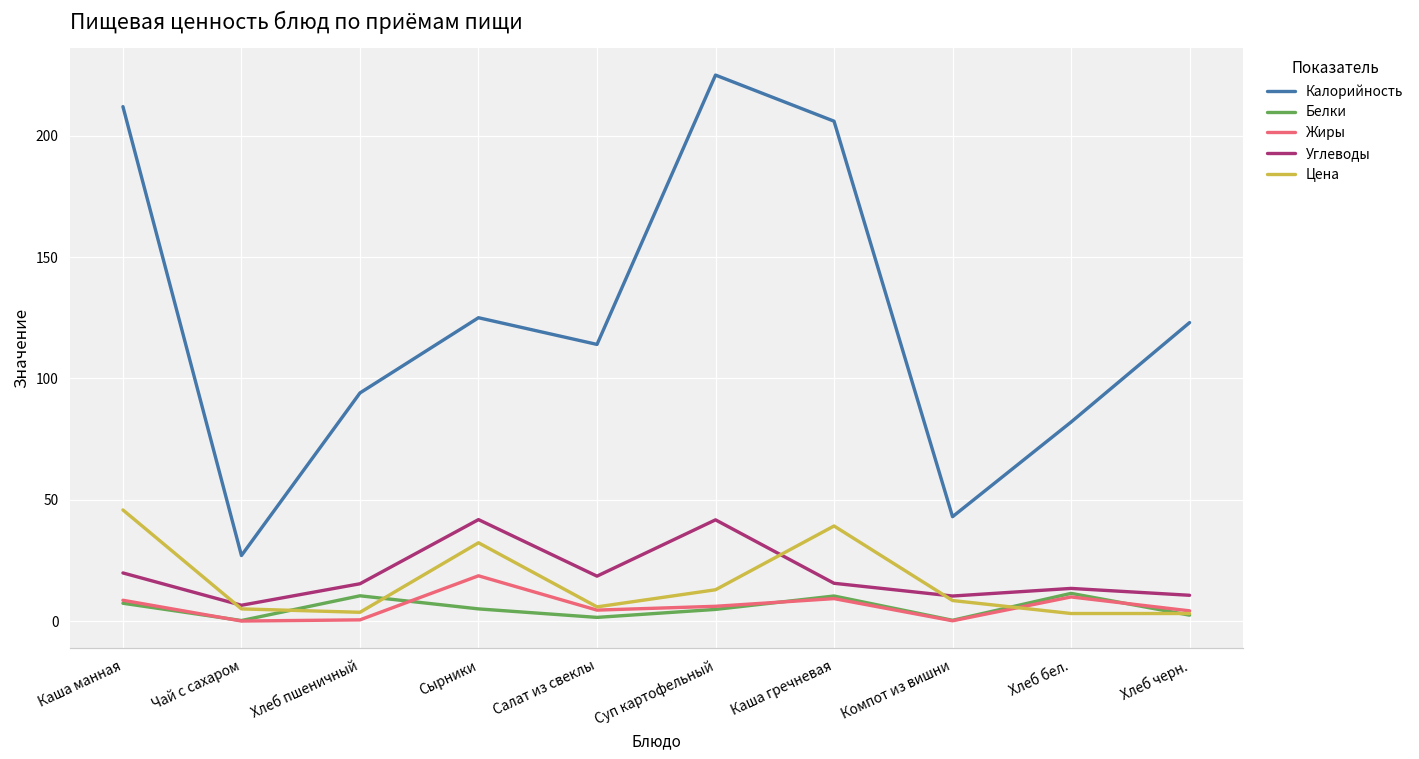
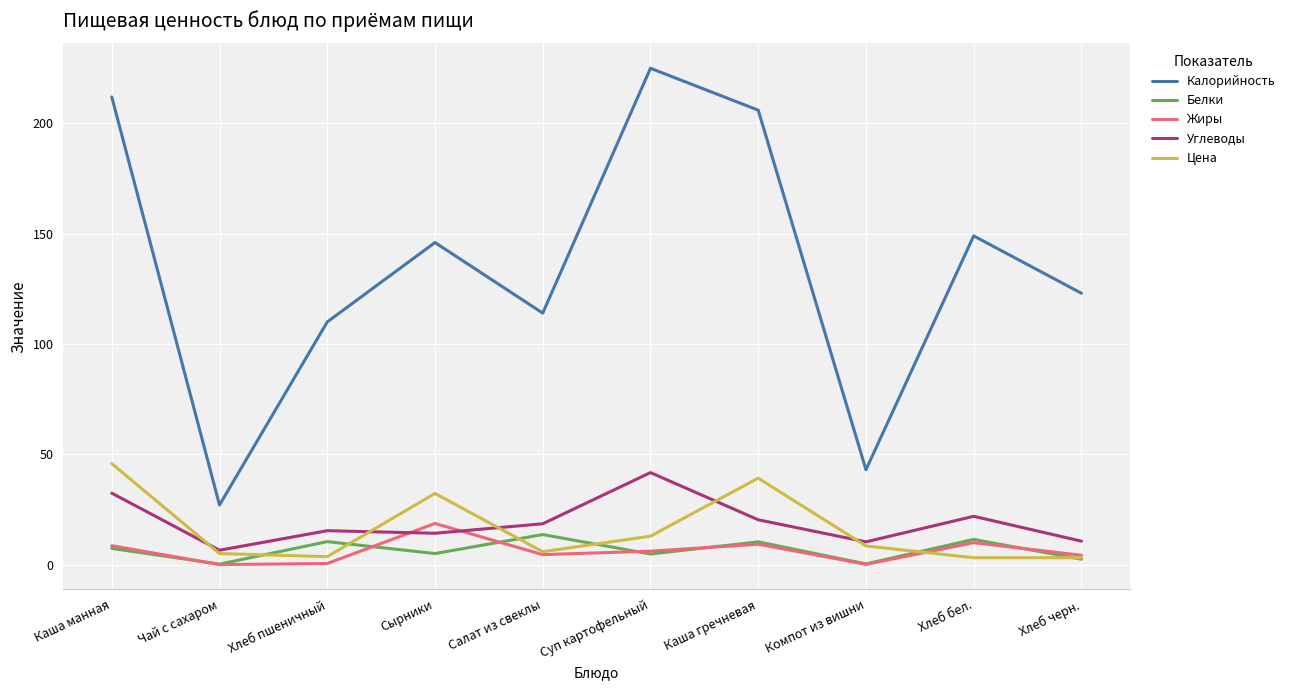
  {
    "Калорийность": {
      "Каша манная": 212,
      "Чай с сахаром": 27,
-     "Хлеб пшеничный": 94,
-     "Сырники": 125,
+     "Хлеб пшеничный": 110,
+     "Сырники": 146,
      "Салат из свеклы": 114,
      "Суп картофельный": 225,
      "Каша гречневая": 206,
      "Компот из вишни": 43,
-     "Хлеб бел.": 82,
+     "Хлеб бел.": 149,
      "Хлеб черн.": 123
    },
    "Белки": {
      "Каша манная": 7,
      "Хлеб пшеничный": 10,
      "Сырники": 5,
-     "Салат из свеклы": 2,
+     "Салат из свеклы": 14,
      "Суп картофельный": 5,
      "Хлеб бел.": 11
    },
    "Жиры": {
      "Каша манная": 9,
      "Хлеб пшеничный": 0,
      "Сырники": 19,
      "Салат из свеклы": 5,
      "Суп картофельный": 6,
      "Хлеб бел.": 10
    },
    "Углеводы": {
-     "Каша манная": 20,
+     "Каша манная": 32,
      "Чай с сахаром": 7,
      "Хлеб пшеничный": 15,
-     "Сырники": 42,
+     "Сырники": 14,
      "Салат из свеклы": 19,
      "Суп картофельный": 42,
-     "Каша гречневая": 16,
+     "Каша гречневая": 20,
      "Компот из вишни": 10,
-     "Хлеб бел.": 13,
+     "Хлеб бел.": 22,
      "Хлеб черн.": 11
    },
    "Цена": {
      "Каша манная": 46,
      "Чай с сахаром": 5,
      "Хлеб пшеничный": 4,
      "Сырники": 32,
      "Салат из свеклы": 6,
      "Суп картофельный": 13,
      "Каша гречневая": 39,
      "Компот из вишни": 8,
      "Хлеб бел.": 3
    }
  }
